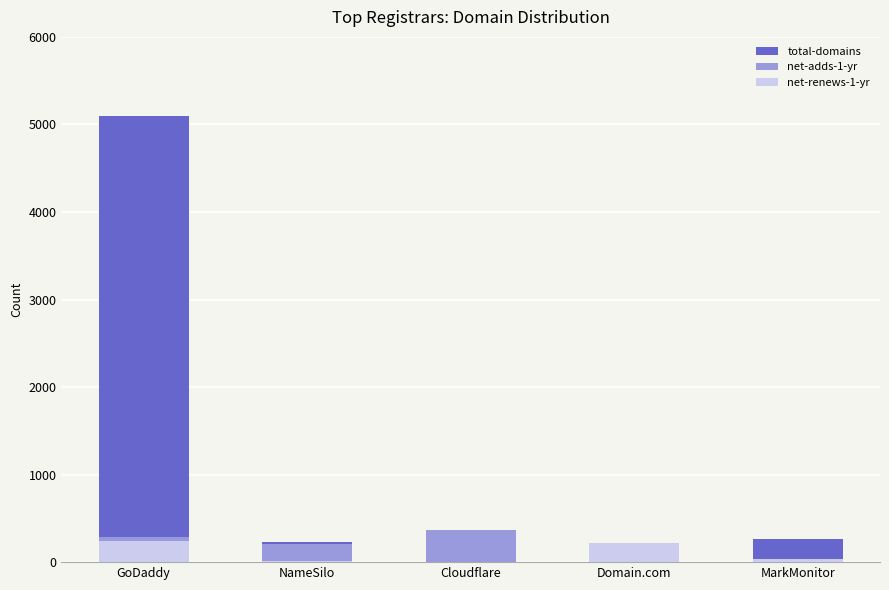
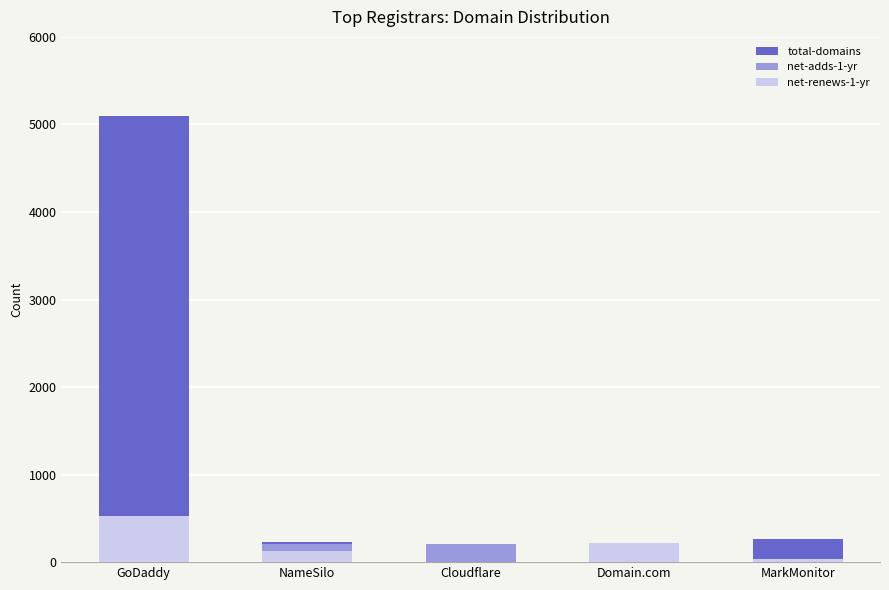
  {
    "total-domains": {
      "GoDaddy": 5100,
      "NameSilo": 200,
      "MarkMonitor": 300
    },
    "net-adds-1-yr": {
-     "Cloudflare": 400,
+     "Cloudflare": 200,
      "Domain.com": 200,
      "MarkMonitor": 0
    },
    "net-renews-1-yr": {
-     "GoDaddy": 200,
-     "NameSilo": 0,
+     "GoDaddy": 500,
+     "NameSilo": 100,
      "Domain.com": 200
    }
  }
